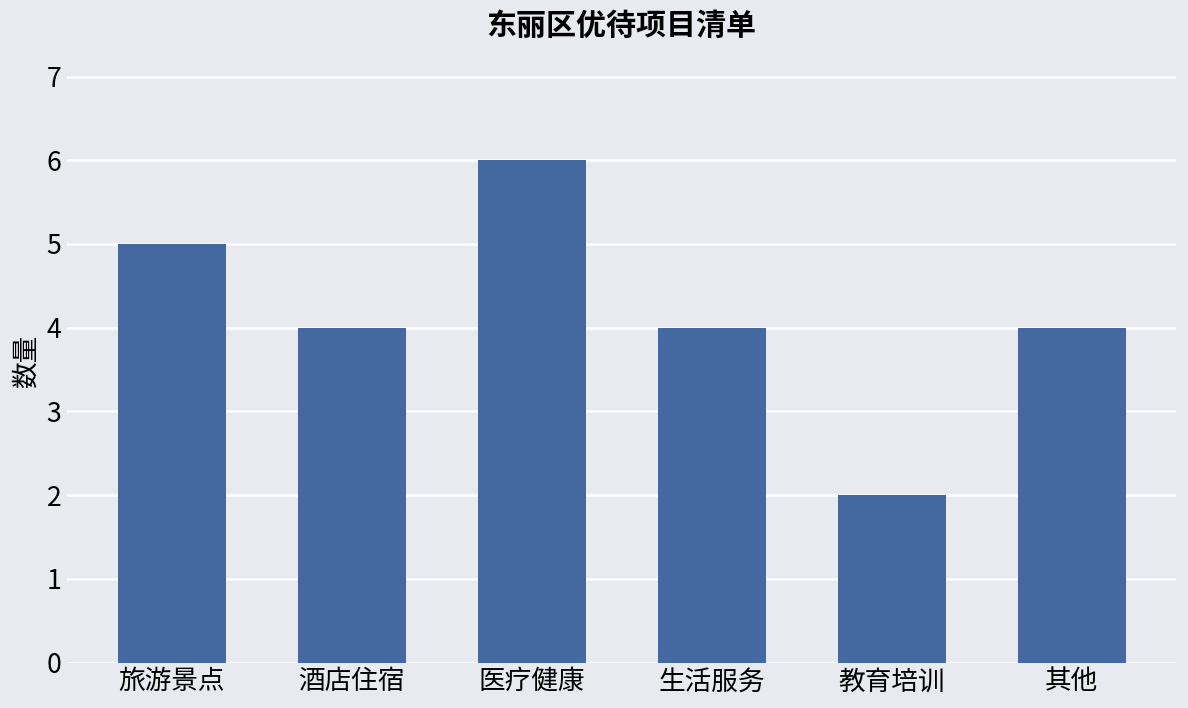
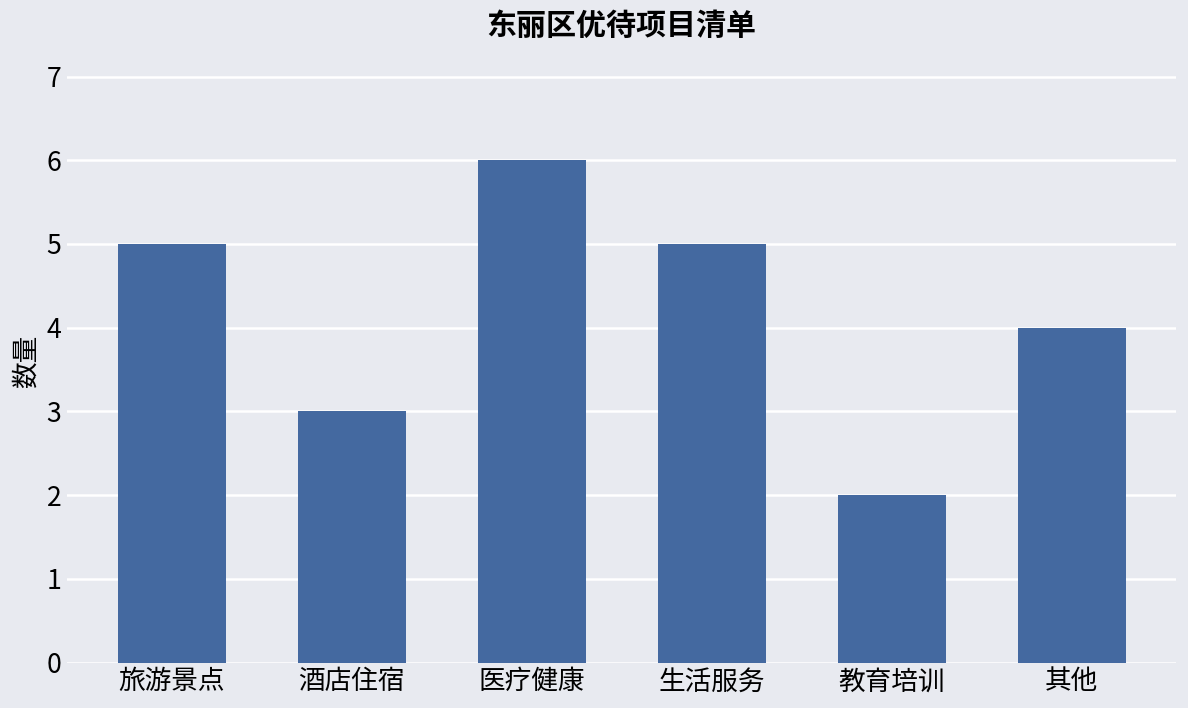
  {
    "旅游景点": 5,
-   "酒店住宿": 4,
+   "酒店住宿": 3,
    "医疗健康": 6,
-   "生活服务": 4,
+   "生活服务": 5,
    "教育培训": 2,
    "其他": 4
  }
